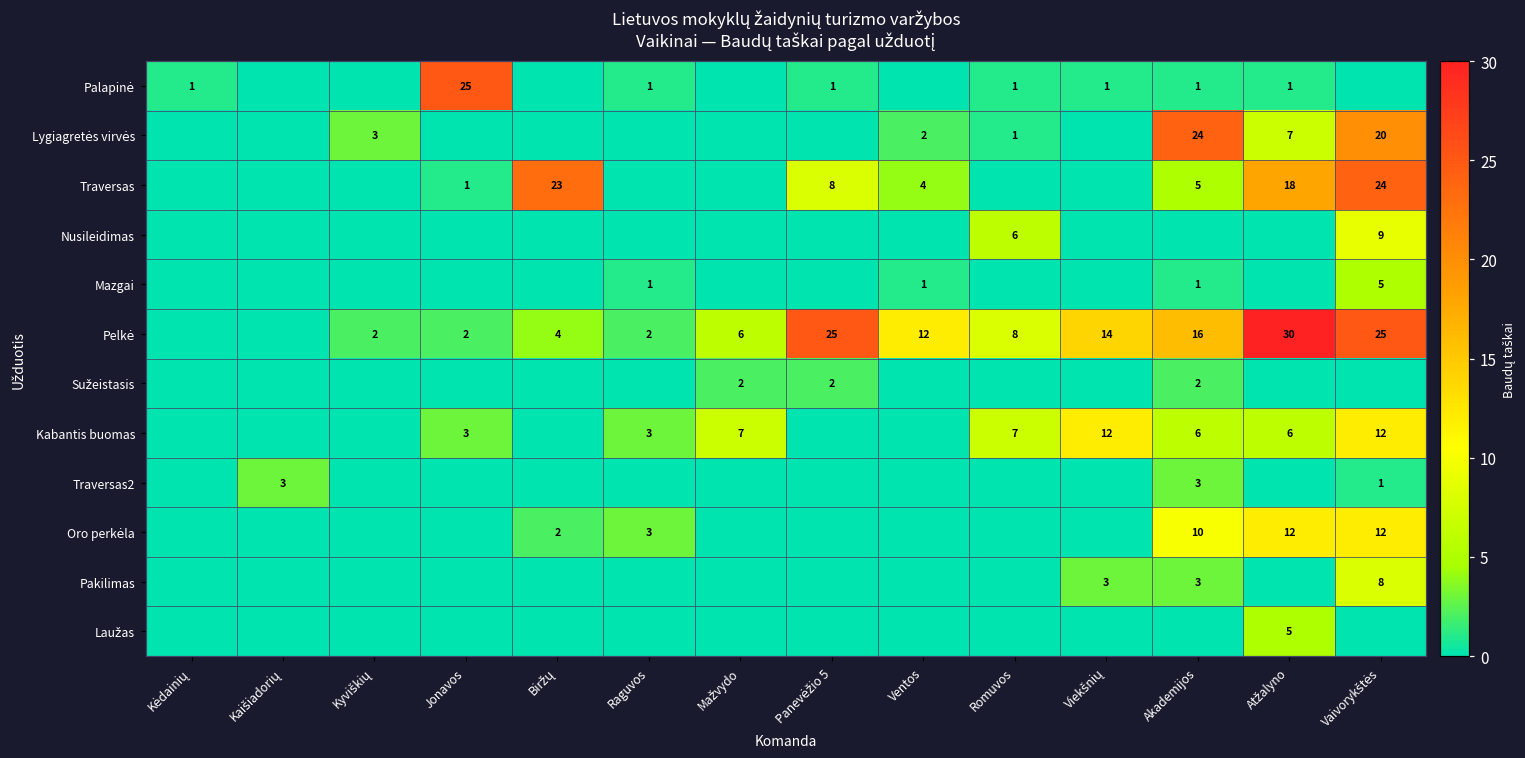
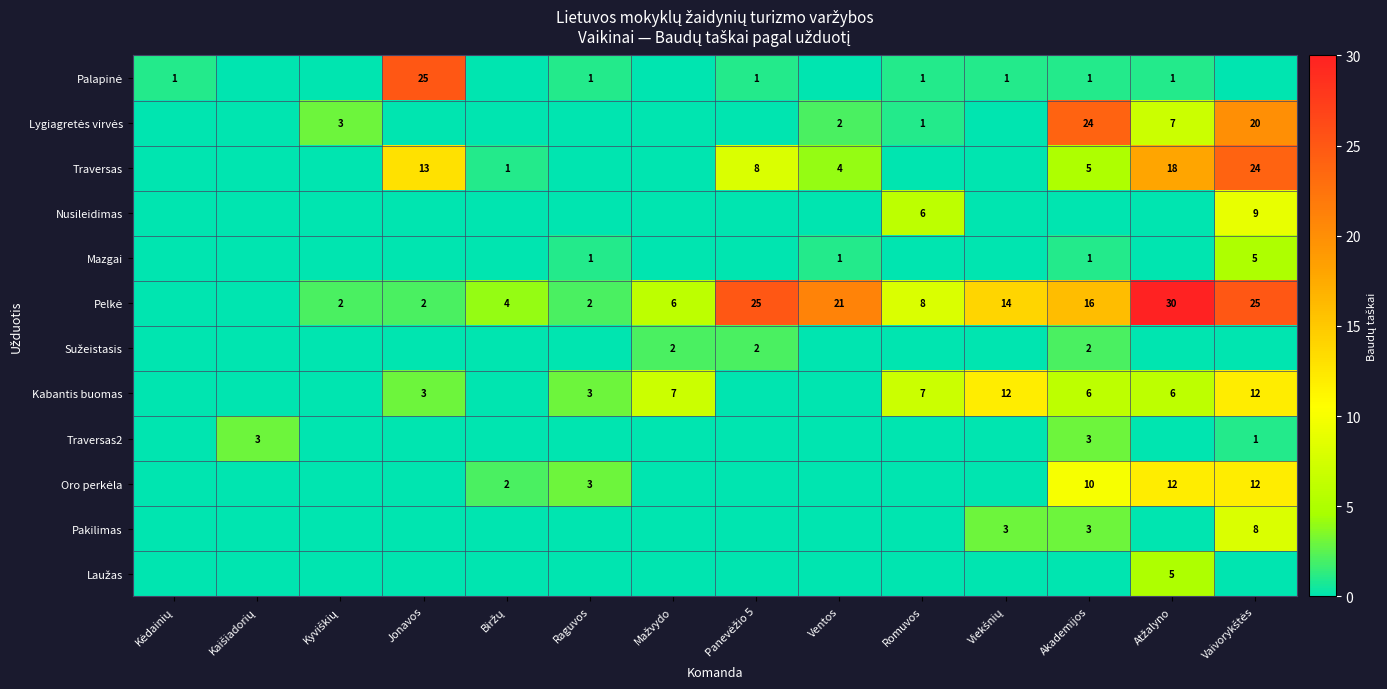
  {
    "Palapinė": {
      "Kėdainių": 1,
      "Jonavos": 25,
      "Raguvos": 1,
      "Panevėžio 5": 1,
      "Romuvos": 1,
      "Viekšnių": 1,
      "Akademijos": 1,
      "Atžalyno": 1
    },
    "Lygiagretės virvės": {
      "Kyviškių": 3,
      "Ventos": 2,
      "Romuvos": 1,
      "Akademijos": 24,
      "Atžalyno": 7,
      "Vaivorykštės": 20
    },
    "Traversas": {
-     "Jonavos": 1,
-     "Biržų": 23,
+     "Jonavos": 13,
+     "Biržų": 1,
      "Panevėžio 5": 8,
      "Ventos": 4,
      "Akademijos": 5,
      "Atžalyno": 18,
      "Vaivorykštės": 24
    },
    "Nusileidimas": {
      "Romuvos": 6,
      "Vaivorykštės": 9
    },
    "Mazgai": {
      "Raguvos": 1,
      "Ventos": 1,
      "Akademijos": 1,
      "Vaivorykštės": 5
    },
    "Pelkė": {
      "Kyviškių": 2,
      "Jonavos": 2,
      "Biržų": 4,
      "Raguvos": 2,
      "Mažvydo": 6,
      "Panevėžio 5": 25,
-     "Ventos": 12,
+     "Ventos": 21,
      "Romuvos": 8,
      "Viekšnių": 14,
      "Akademijos": 16,
      "Atžalyno": 30,
      "Vaivorykštės": 25
    },
    "Sužeistasis": {
      "Mažvydo": 2,
      "Panevėžio 5": 2,
      "Akademijos": 2
    },
    "Kabantis buomas": {
      "Jonavos": 3,
      "Raguvos": 3,
      "Mažvydo": 7,
      "Romuvos": 7,
      "Viekšnių": 12,
      "Akademijos": 6,
      "Atžalyno": 6,
      "Vaivorykštės": 12
    },
    "Traversas2": {
      "Kaišiadorių": 3,
      "Akademijos": 3,
      "Vaivorykštės": 1
    },
    "Oro perkėla": {
      "Biržų": 2,
      "Raguvos": 3,
      "Akademijos": 10,
      "Atžalyno": 12,
      "Vaivorykštės": 12
    },
    "Pakilimas": {
      "Viekšnių": 3,
      "Akademijos": 3,
      "Vaivorykštės": 8
    },
    "Laužas": {
      "Atžalyno": 5
    }
  }
